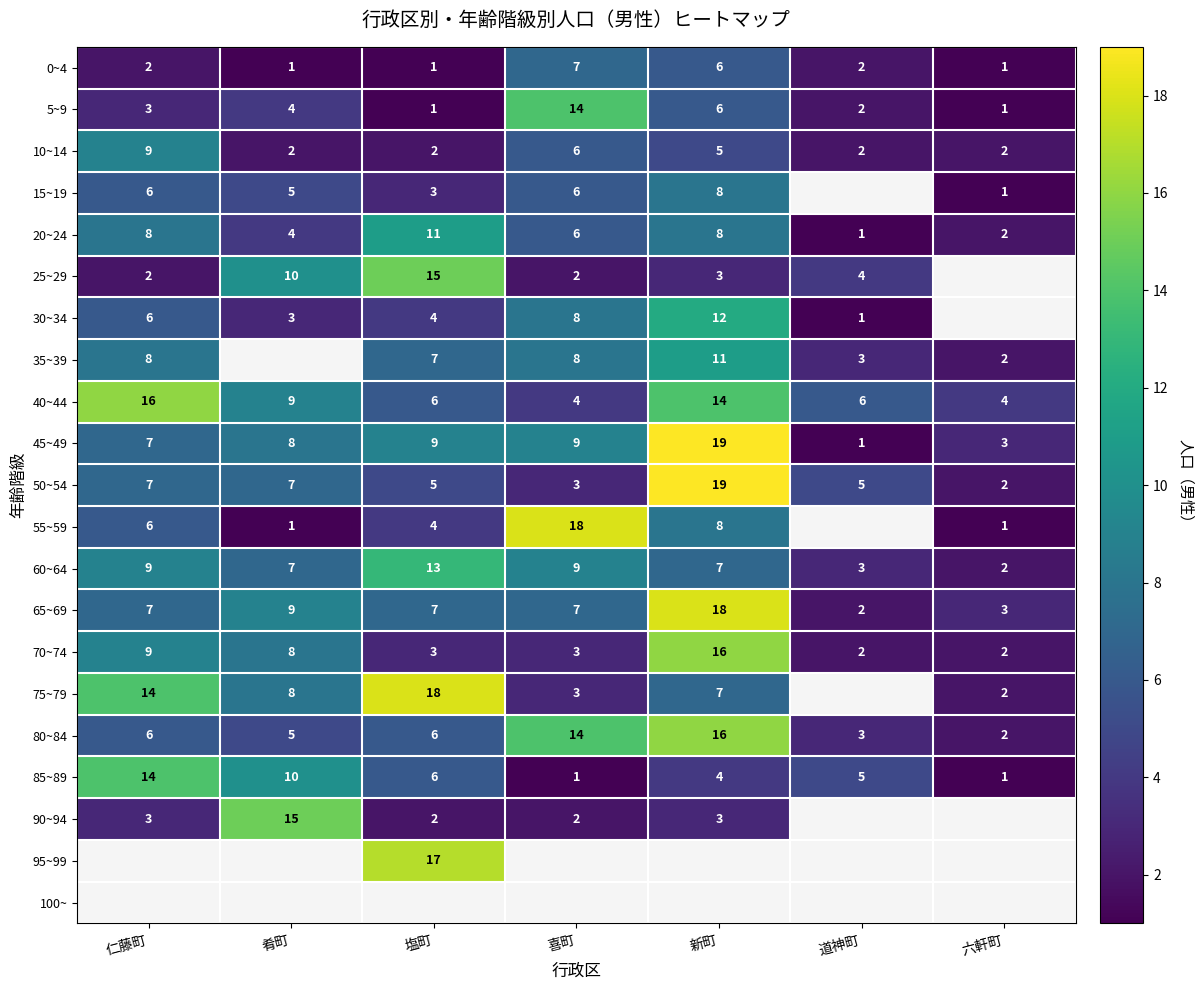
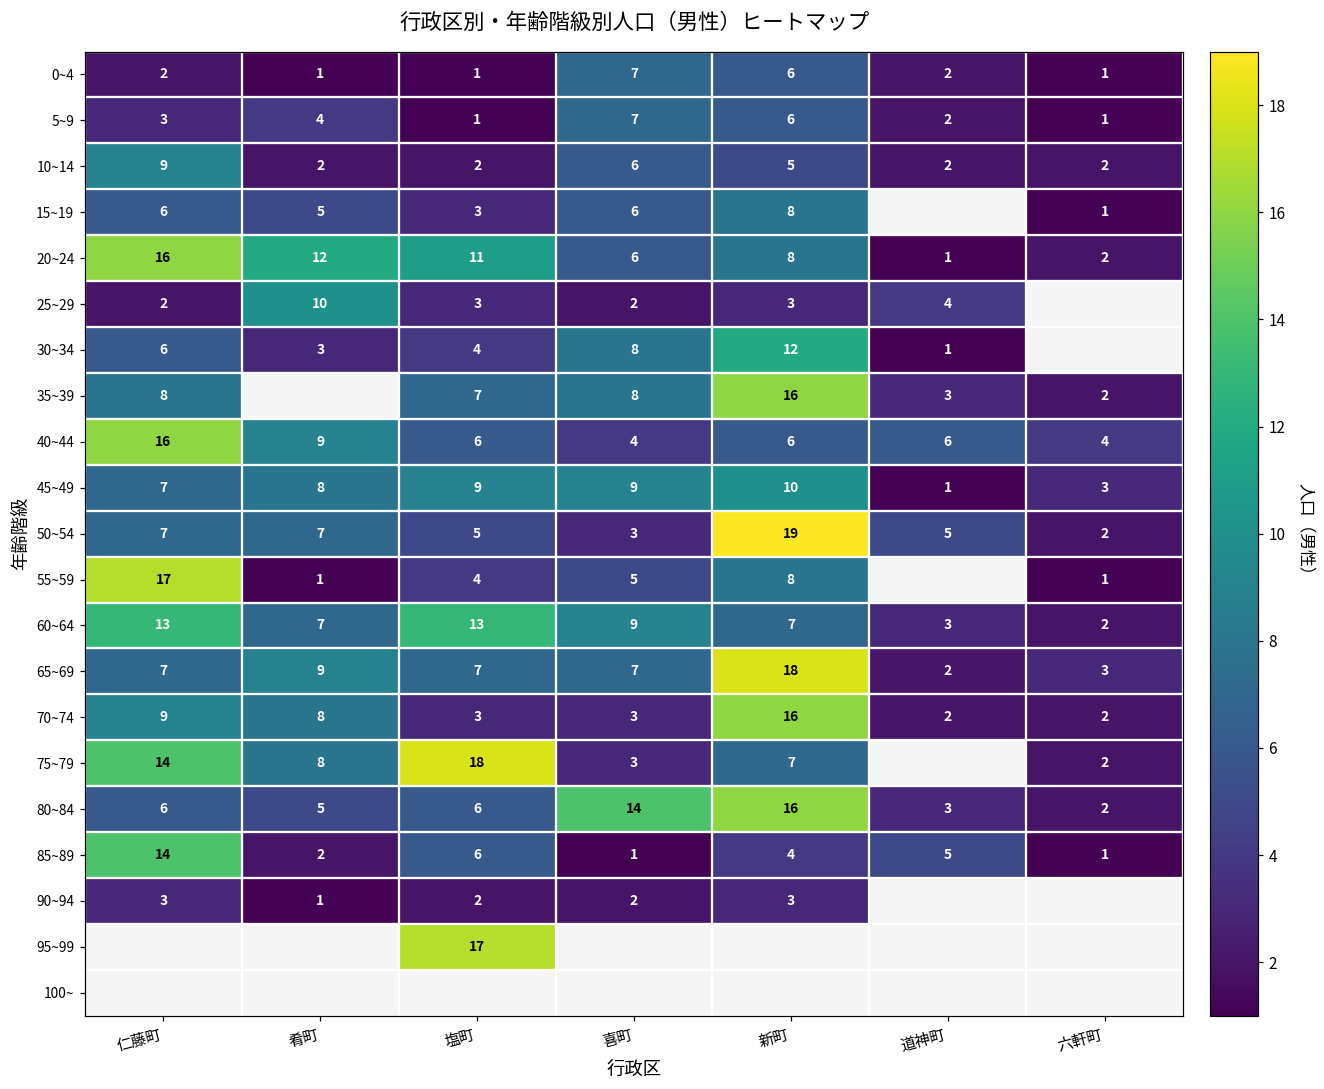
  {
    "0~4": {
      "仁藤町": 2,
      "肴町": 1,
      "塩町": 1,
      "喜町": 7,
      "新町": 6,
      "道神町": 2,
      "六軒町": 1
    },
    "5~9": {
      "仁藤町": 3,
      "肴町": 4,
      "塩町": 1,
-     "喜町": 14,
+     "喜町": 7,
      "新町": 6,
      "道神町": 2,
      "六軒町": 1
    },
    "10~14": {
      "仁藤町": 9,
      "肴町": 2,
      "塩町": 2,
      "喜町": 6,
      "新町": 5,
      "道神町": 2,
      "六軒町": 2
    },
    "15~19": {
      "仁藤町": 6,
      "肴町": 5,
      "塩町": 3,
      "喜町": 6,
      "新町": 8,
      "六軒町": 1
    },
    "20~24": {
-     "仁藤町": 8,
-     "肴町": 4,
+     "仁藤町": 16,
+     "肴町": 12,
      "塩町": 11,
      "喜町": 6,
      "新町": 8,
      "道神町": 1,
      "六軒町": 2
    },
    "25~29": {
      "仁藤町": 2,
      "肴町": 10,
-     "塩町": 15,
+     "塩町": 3,
      "喜町": 2,
      "新町": 3,
      "道神町": 4
    },
    "30~34": {
      "仁藤町": 6,
      "肴町": 3,
      "塩町": 4,
      "喜町": 8,
      "新町": 12,
      "道神町": 1
    },
    "35~39": {
      "仁藤町": 8,
      "塩町": 7,
      "喜町": 8,
-     "新町": 11,
+     "新町": 16,
      "道神町": 3,
      "六軒町": 2
    },
    "40~44": {
      "仁藤町": 16,
      "肴町": 9,
      "塩町": 6,
      "喜町": 4,
-     "新町": 14,
+     "新町": 6,
      "道神町": 6,
      "六軒町": 4
    },
    "45~49": {
      "仁藤町": 7,
      "肴町": 8,
      "塩町": 9,
      "喜町": 9,
-     "新町": 19,
+     "新町": 10,
      "道神町": 1,
      "六軒町": 3
    },
    "50~54": {
      "仁藤町": 7,
      "肴町": 7,
      "塩町": 5,
      "喜町": 3,
      "新町": 19,
      "道神町": 5,
      "六軒町": 2
    },
    "55~59": {
-     "仁藤町": 6,
+     "仁藤町": 17,
      "肴町": 1,
      "塩町": 4,
-     "喜町": 18,
+     "喜町": 5,
      "新町": 8,
      "六軒町": 1
    },
    "60~64": {
-     "仁藤町": 9,
+     "仁藤町": 13,
      "肴町": 7,
      "塩町": 13,
      "喜町": 9,
      "新町": 7,
      "道神町": 3,
      "六軒町": 2
    },
    "65~69": {
      "仁藤町": 7,
      "肴町": 9,
      "塩町": 7,
      "喜町": 7,
      "新町": 18,
      "道神町": 2,
      "六軒町": 3
    },
    "70~74": {
      "仁藤町": 9,
      "肴町": 8,
      "塩町": 3,
      "喜町": 3,
      "新町": 16,
      "道神町": 2,
      "六軒町": 2
    },
    "75~79": {
      "仁藤町": 14,
      "肴町": 8,
      "塩町": 18,
      "喜町": 3,
      "新町": 7,
      "六軒町": 2
    },
    "80~84": {
      "仁藤町": 6,
      "肴町": 5,
      "塩町": 6,
      "喜町": 14,
      "新町": 16,
      "道神町": 3,
      "六軒町": 2
    },
    "85~89": {
      "仁藤町": 14,
-     "肴町": 10,
+     "肴町": 2,
      "塩町": 6,
      "喜町": 1,
      "新町": 4,
      "道神町": 5,
      "六軒町": 1
    },
    "90~94": {
      "仁藤町": 3,
-     "肴町": 15,
+     "肴町": 1,
      "塩町": 2,
      "喜町": 2,
      "新町": 3
    },
    "95~99": {
      "塩町": 17
    }
  }
